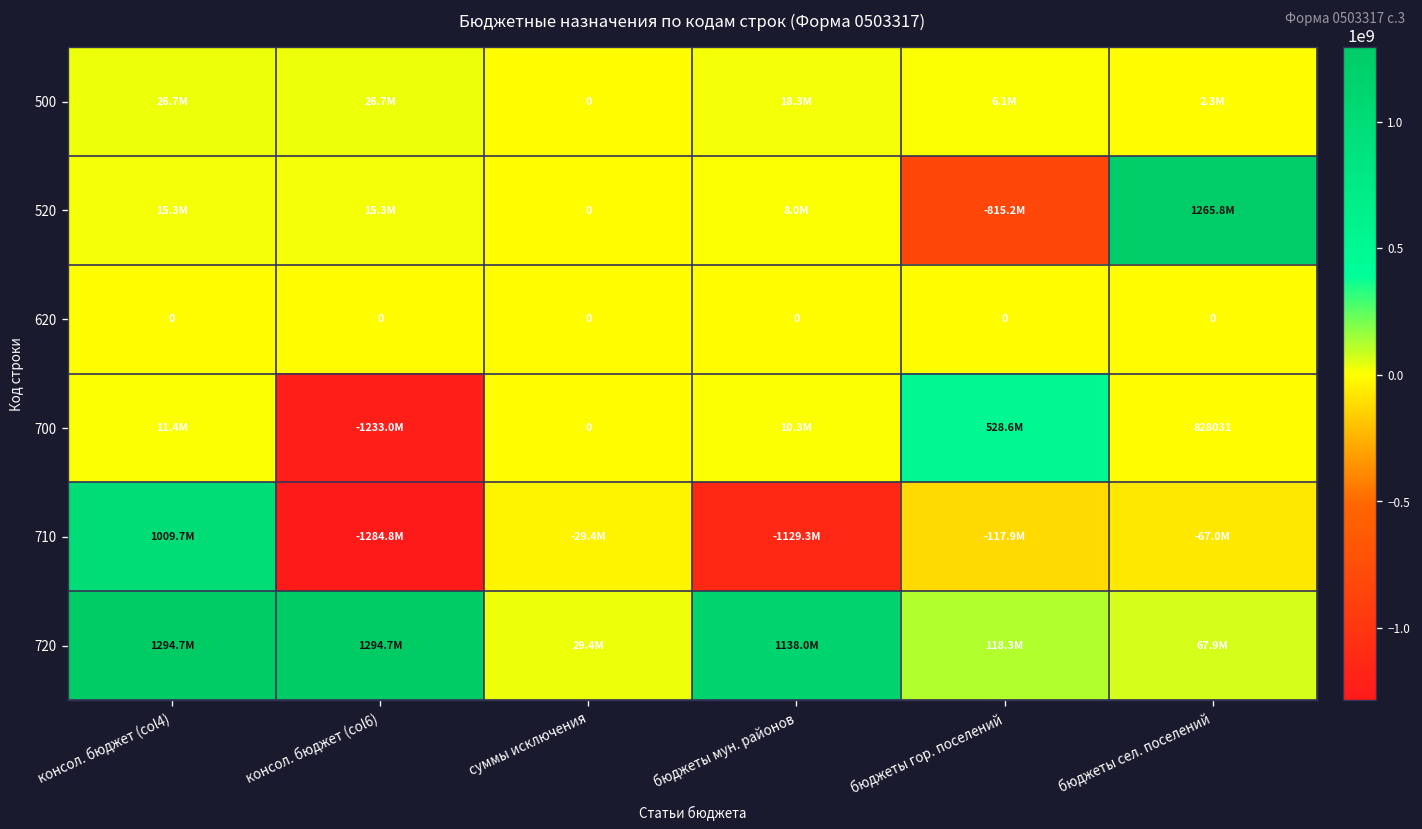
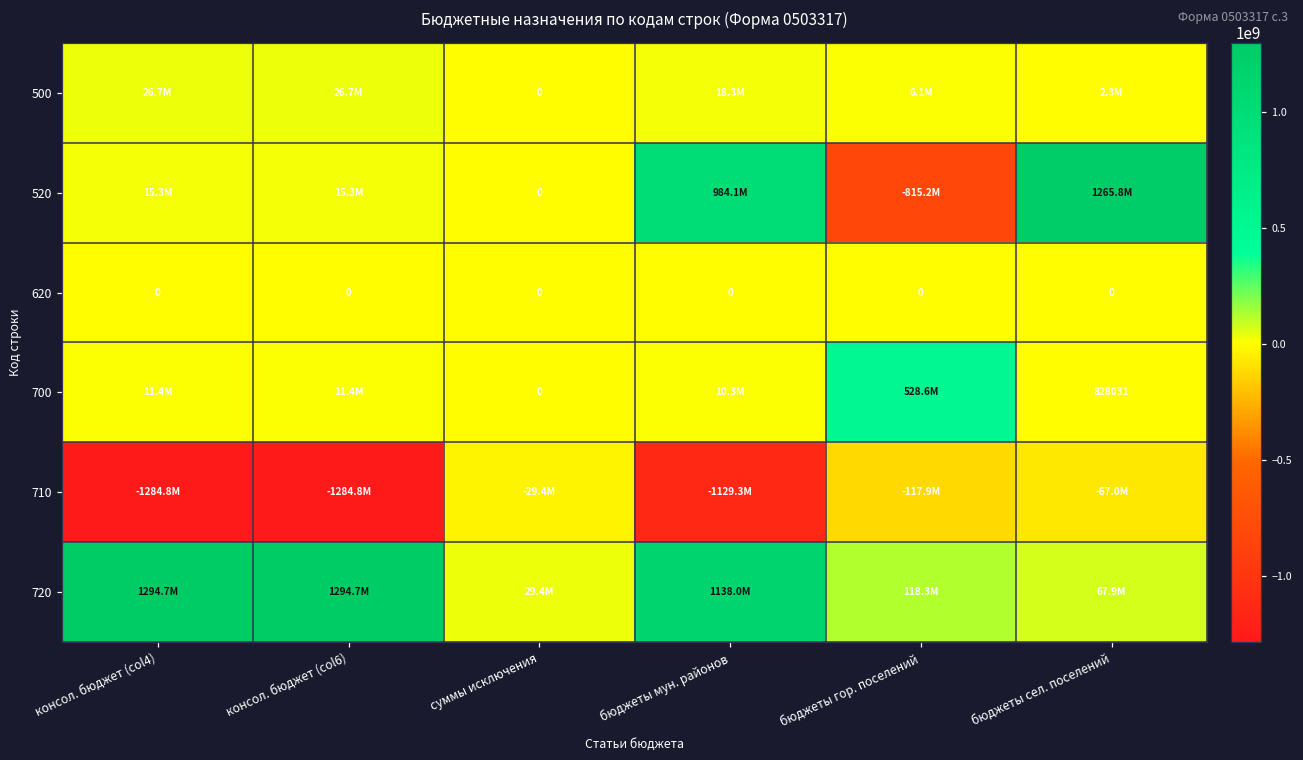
  {
    "500": {
      "консол. бюджет (col4)": "26.7M",
      "консол. бюджет (col6)": "26.7M",
      "суммы исключения": "0",
      "бюджеты мун. районов": "18.3M",
      "бюджеты гор. поселений": "6.1M",
      "бюджеты сел. поселений": "2.3M"
    },
    "520": {
      "консол. бюджет (col4)": "15.3M",
      "консол. бюджет (col6)": "15.3M",
      "суммы исключения": "0",
-     "бюджеты мун. районов": "8.0M",
+     "бюджеты мун. районов": "984.1M",
      "бюджеты гор. поселений": "-815.2M",
      "бюджеты сел. поселений": "1265.8M"
    },
    "620": {
      "консол. бюджет (col4)": "0",
      "консол. бюджет (col6)": "0",
      "суммы исключения": "0",
      "бюджеты мун. районов": "0",
      "бюджеты гор. поселений": "0",
      "бюджеты сел. поселений": "0"
    },
    "700": {
      "консол. бюджет (col4)": "11.4M",
-     "консол. бюджет (col6)": "-1233.0M",
+     "консол. бюджет (col6)": "11.4M",
      "суммы исключения": "0",
      "бюджеты мун. районов": "10.3M",
      "бюджеты гор. поселений": "528.6M",
      "бюджеты сел. поселений": "828031"
    },
    "710": {
-     "консол. бюджет (col4)": "1009.7M",
+     "консол. бюджет (col4)": "-1284.8M",
      "консол. бюджет (col6)": "-1284.8M",
      "суммы исключения": "-29.4M",
      "бюджеты мун. районов": "-1129.3M",
      "бюджеты гор. поселений": "-117.9M",
      "бюджеты сел. поселений": "-67.0M"
    },
    "720": {
      "консол. бюджет (col4)": "1294.7M",
      "консол. бюджет (col6)": "1294.7M",
      "суммы исключения": "29.4M",
      "бюджеты мун. районов": "1138.0M",
      "бюджеты гор. поселений": "118.3M",
      "бюджеты сел. поселений": "67.9M"
    }
  }
